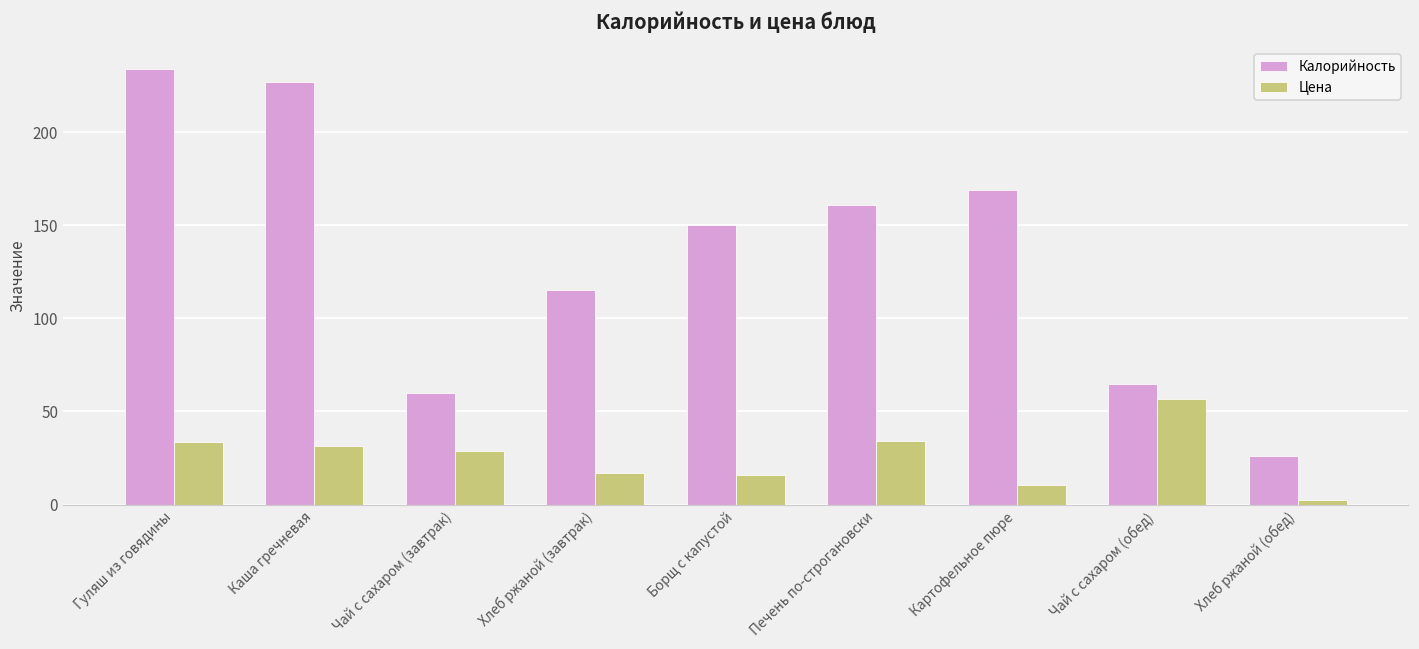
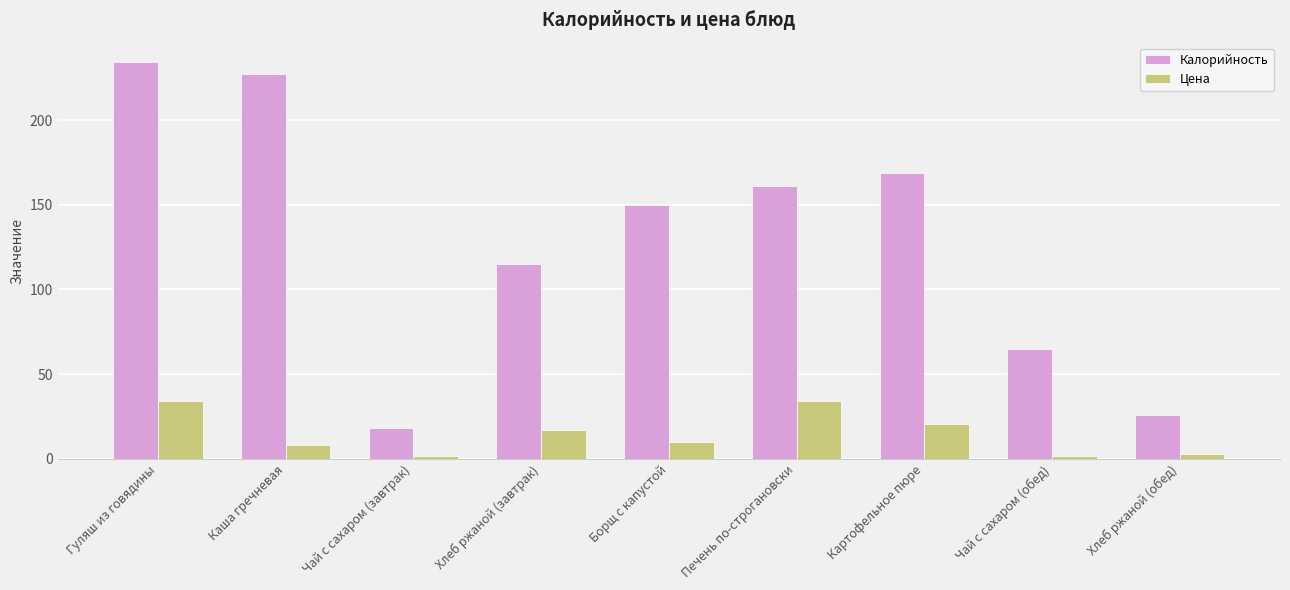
  {
    "Калорийность": {
      "Гуляш из говядины": 234,
      "Каша гречневая": 227,
-     "Чай с сахаром (завтрак)": 60,
+     "Чай с сахаром (завтрак)": 18,
      "Хлеб ржаной (завтрак)": 115,
      "Борщ с капустой": 150,
      "Печень по-строгановски": 161,
      "Картофельное пюре": 169,
      "Чай с сахаром (обед)": 65,
      "Хлеб ржаной (обед)": 26
    },
    "Цена": {
      "Гуляш из говядины": 34,
-     "Каша гречневая": 31,
-     "Чай с сахаром (завтрак)": 29,
+     "Каша гречневая": 8,
+     "Чай с сахаром (завтрак)": 1,
      "Хлеб ржаной (завтрак)": 17,
-     "Борщ с капустой": 16,
+     "Борщ с капустой": 10,
      "Печень по-строгановски": 34,
-     "Картофельное пюре": 10,
-     "Чай с сахаром (обед)": 57,
+     "Картофельное пюре": 20,
+     "Чай с сахаром (обед)": 1,
      "Хлеб ржаной (обед)": 3
    }
  }
